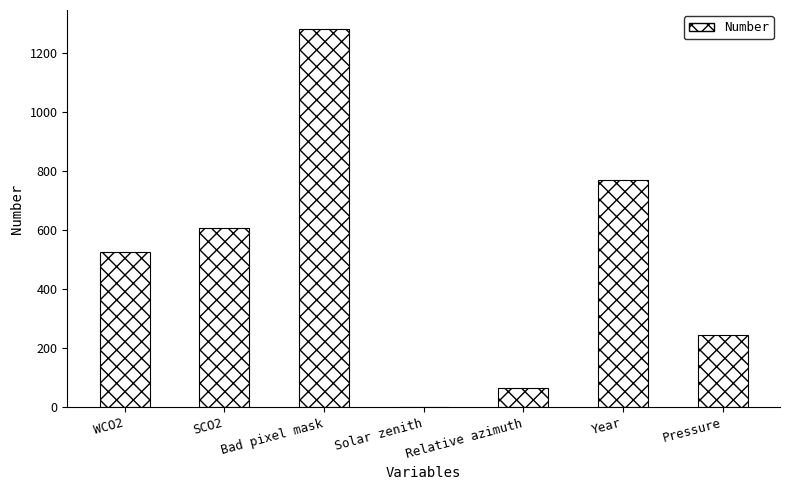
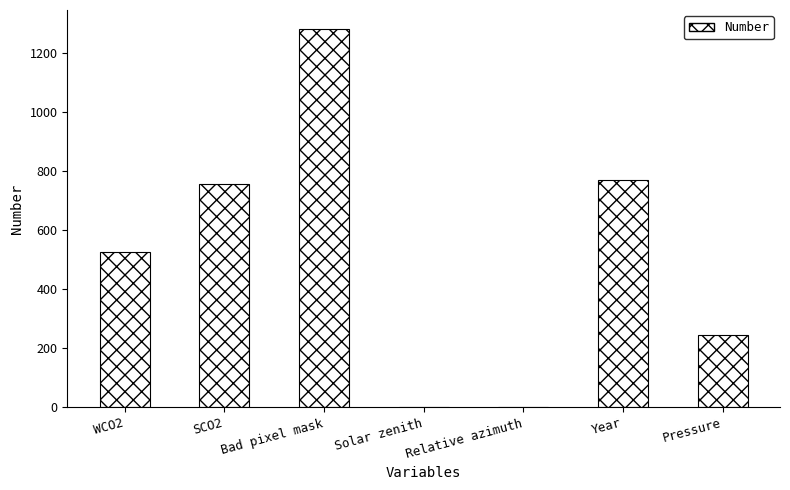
  {
    "WCO2": 530,
-   "SCO2": 610,
+   "SCO2": 760,
    "Bad pixel mask": 1280,
-   "Relative azimuth": 60,
+   "Relative azimuth": 0,
    "Year": 770,
    "Pressure": 240
  }
